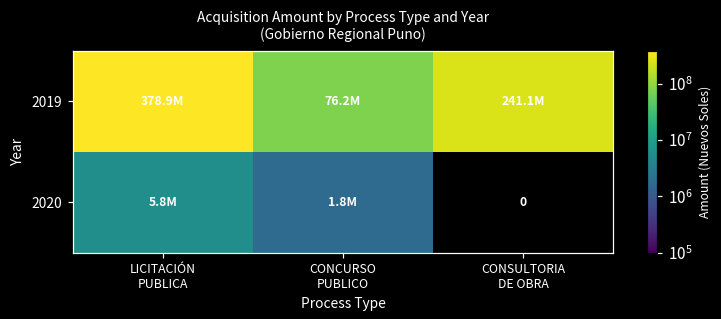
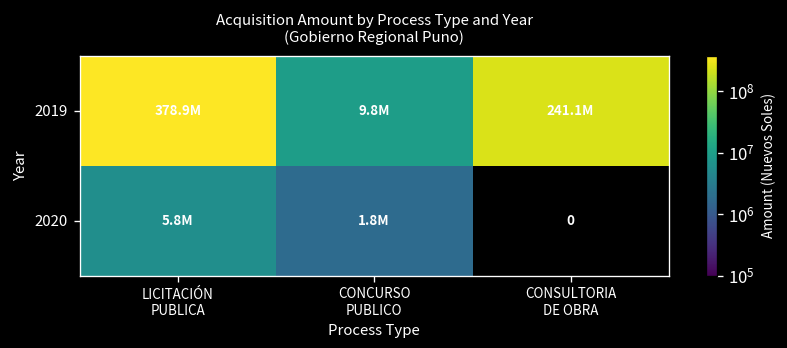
  {
    "2019": {
      "LICITACIÓN PUBLICA": "378.9M",
-     "CONCURSO PUBLICO": "76.2M",
+     "CONCURSO PUBLICO": "9.8M",
      "CONSULTORIA DE OBRA": "241.1M"
    },
    "2020": {
      "LICITACIÓN PUBLICA": "5.8M",
      "CONCURSO PUBLICO": "1.8M"
    }
  }
